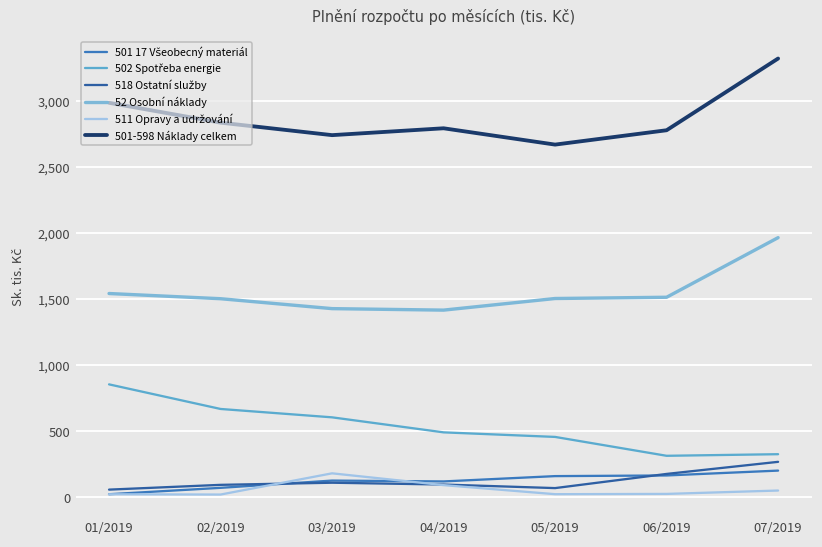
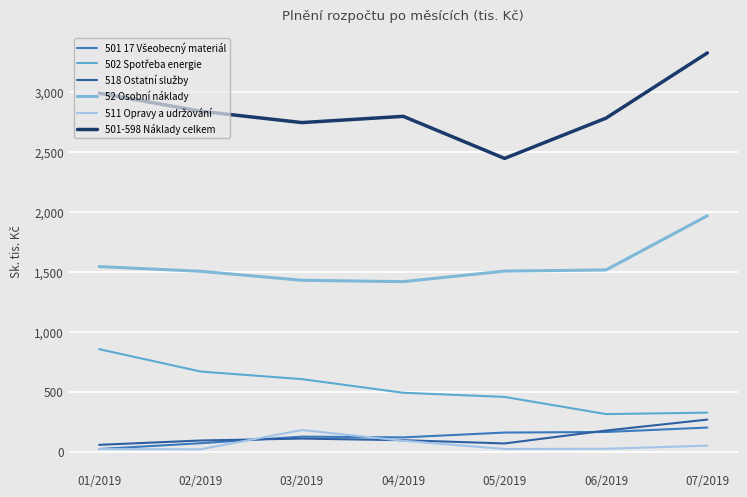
  {
    "501-598 Náklady celkem": {
      "03/2019": "2,740",
      "04/2019": "2,800",
-     "05/2019": "2,670",
+     "05/2019": "2,440",
      "06/2019": "2,780",
      "07/2019": "3,320"
    }
  }
